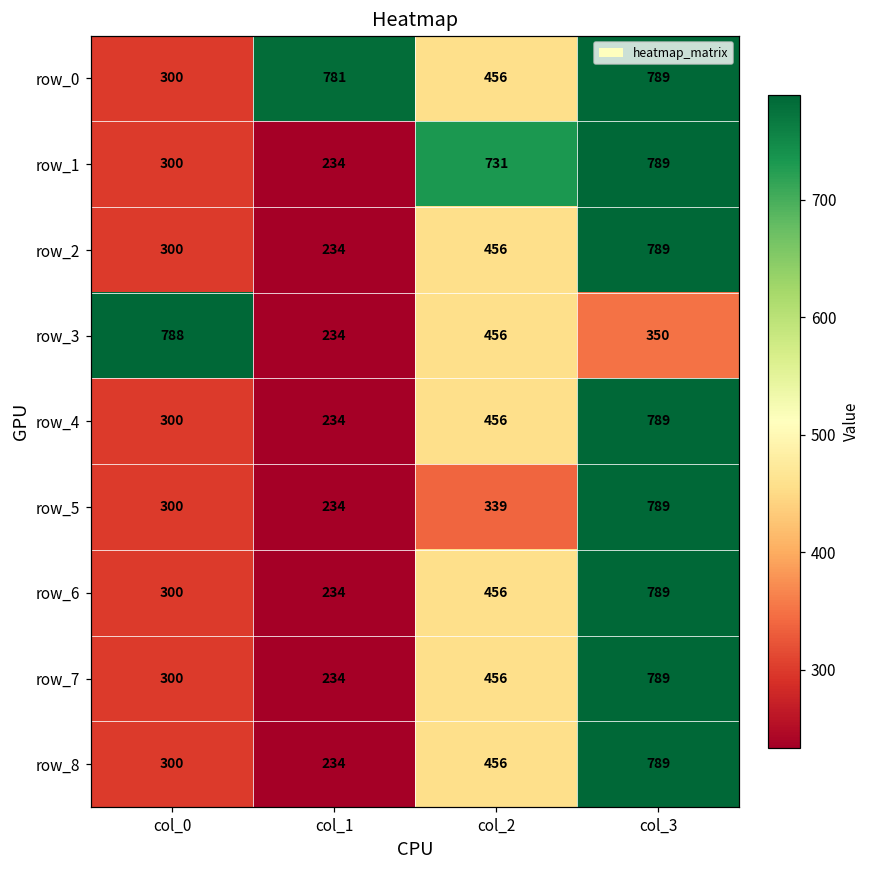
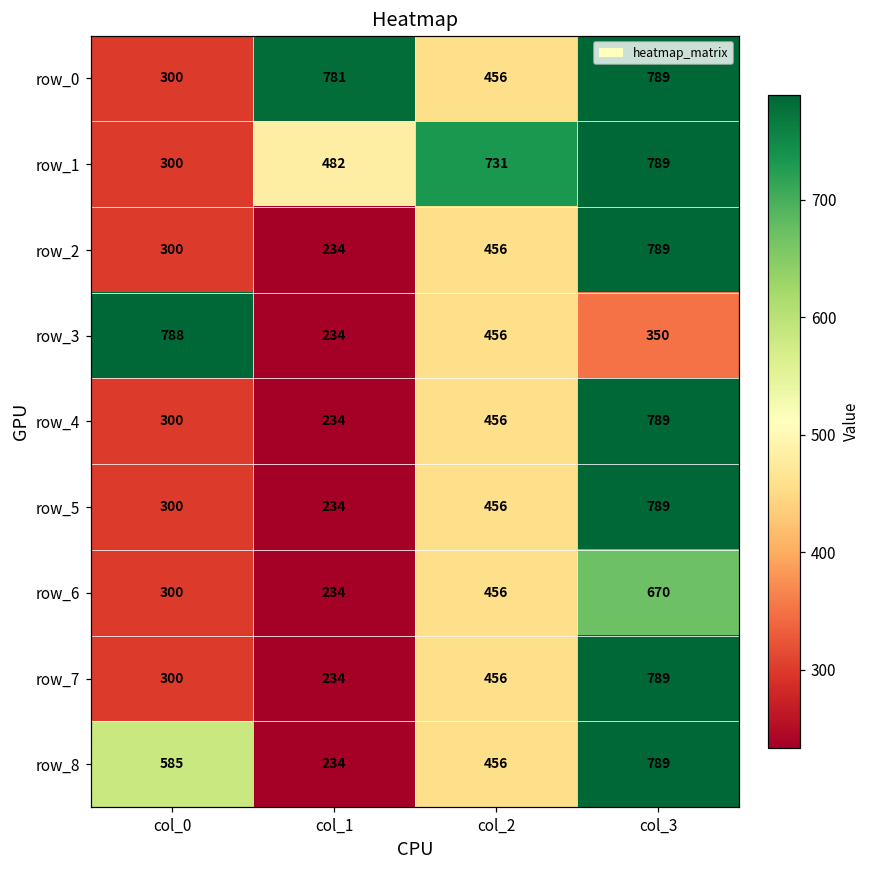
  {
    "row_0": {
      "col_0": 300,
      "col_1": 781,
      "col_2": 456,
      "col_3": 789
    },
    "row_1": {
      "col_0": 300,
-     "col_1": 234,
+     "col_1": 482,
      "col_2": 731,
      "col_3": 789
    },
    "row_2": {
      "col_0": 300,
      "col_1": 234,
      "col_2": 456,
      "col_3": 789
    },
    "row_3": {
      "col_0": 788,
      "col_1": 234,
      "col_2": 456,
      "col_3": 350
    },
    "row_4": {
      "col_0": 300,
      "col_1": 234,
      "col_2": 456,
      "col_3": 789
    },
    "row_5": {
      "col_0": 300,
      "col_1": 234,
-     "col_2": 339,
+     "col_2": 456,
      "col_3": 789
    },
    "row_6": {
      "col_0": 300,
      "col_1": 234,
      "col_2": 456,
-     "col_3": 789
+     "col_3": 670
    },
    "row_7": {
      "col_0": 300,
      "col_1": 234,
      "col_2": 456,
      "col_3": 789
    },
    "row_8": {
-     "col_0": 300,
+     "col_0": 585,
      "col_1": 234,
      "col_2": 456,
      "col_3": 789
    }
  }
